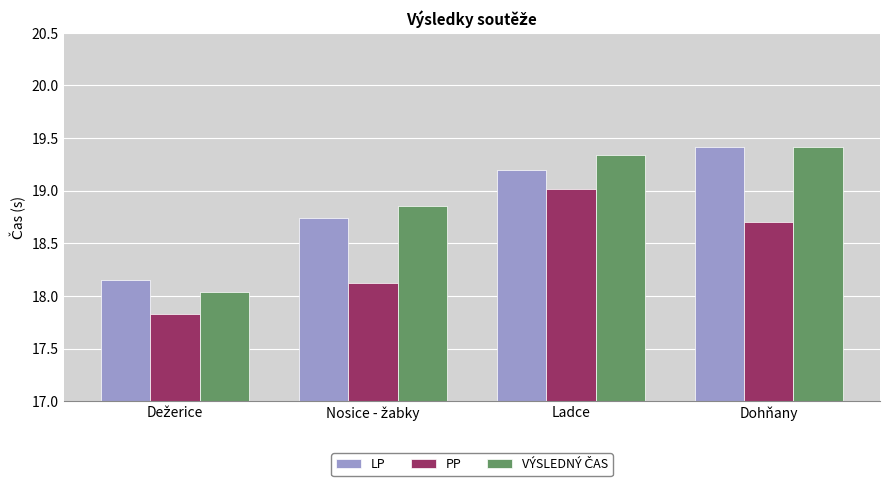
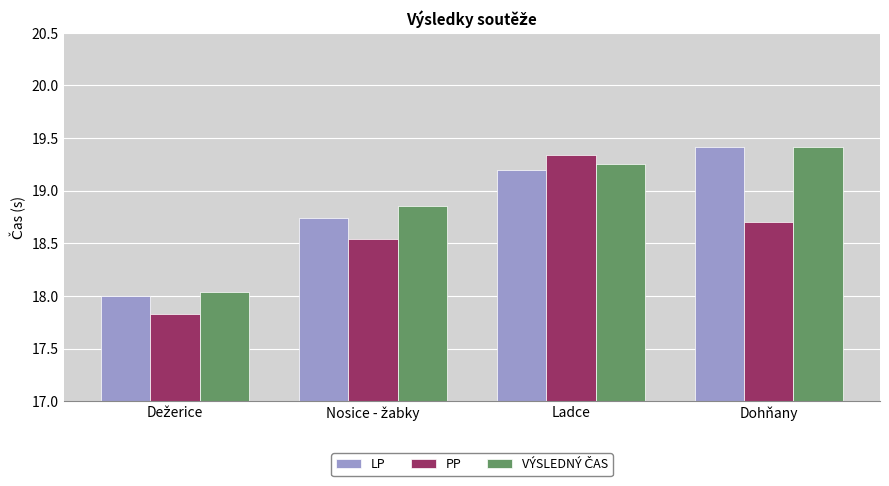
  {
    "LP": {
-     "Dežerice": 18.15,
+     "Dežerice": 18.00,
      "Nosice - žabky": 18.74,
      "Ladce": 19.20,
      "Dohňany": 19.41
    },
    "PP": {
      "Dežerice": 17.83,
-     "Nosice - žabky": 18.12,
-     "Ladce": 19.02,
+     "Nosice - žabky": 18.54,
+     "Ladce": 19.34,
      "Dohňany": 18.70
    },
    "VÝSLEDNÝ ČAS": {
      "Dežerice": 18.04,
      "Nosice - žabky": 18.85,
-     "Ladce": 19.34,
+     "Ladce": 19.25,
      "Dohňany": 19.41
    }
  }
